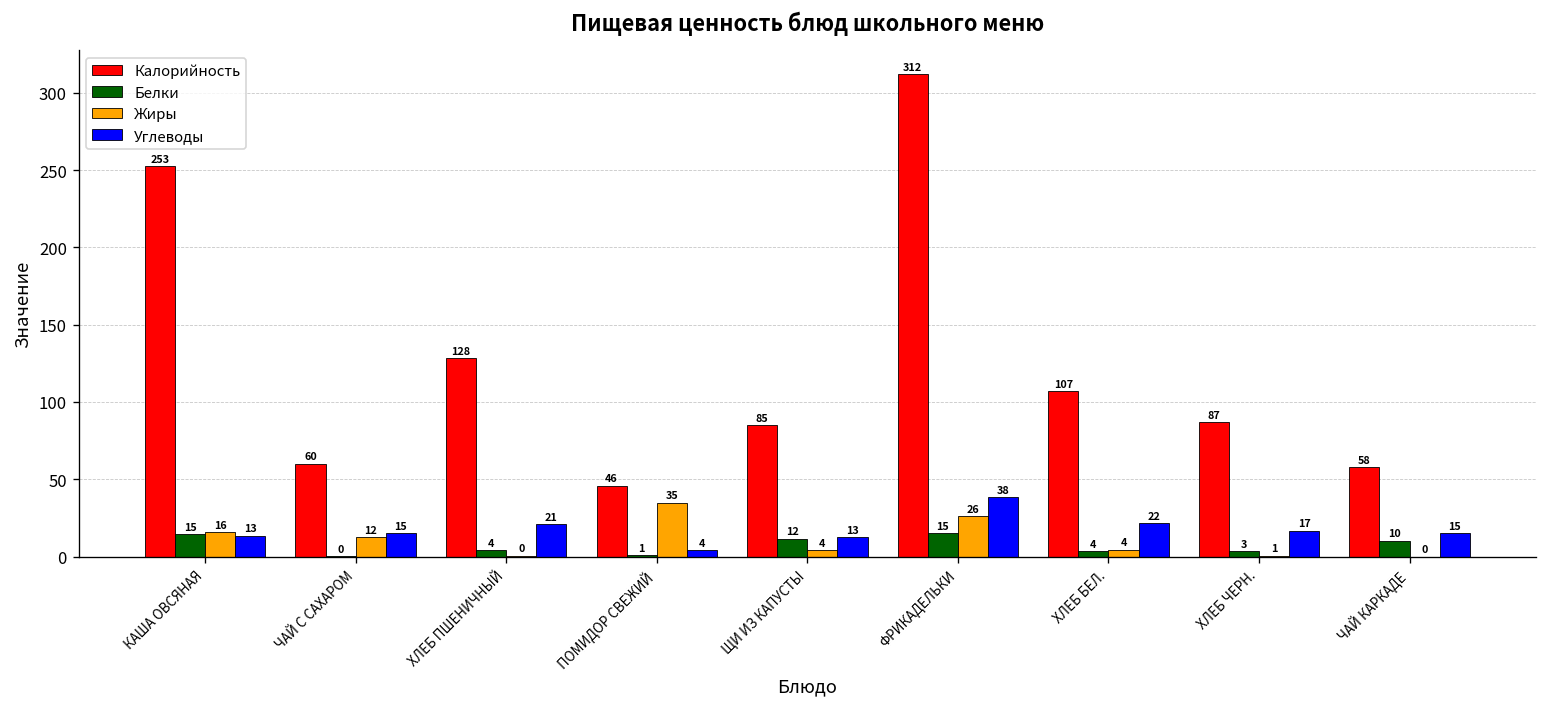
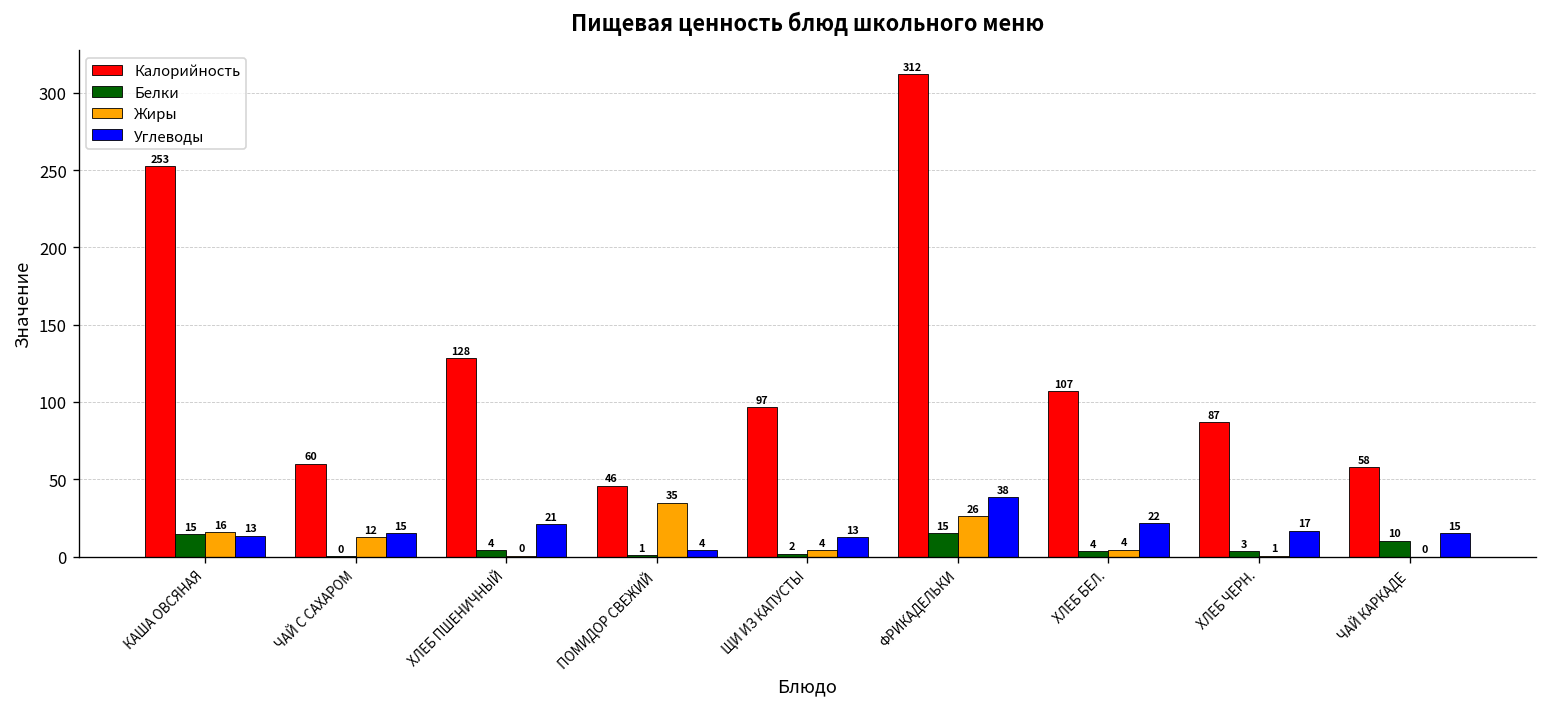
  {
    "Калорийность": {
      "ЧАЙ С САХАРОМ": 60,
      "ХЛЕБ ПШЕНИЧНЫЙ": 128,
      "ПОМИДОР СВЕЖИЙ": 46,
-     "ЩИ ИЗ КАПУСТЫ": 85,
+     "ЩИ ИЗ КАПУСТЫ": 97,
      "ФРИКАДЕЛЬКИ": 312,
      "ХЛЕБ БЕЛ.": 107,
      "ХЛЕБ ЧЕРН.": 87,
      "ЧАЙ КАРКАДЕ": 58
    },
    "Белки": {
      "КАША ОВСЯНАЯ": 15,
      "ЧАЙ С САХАРОМ": 0,
      "ХЛЕБ ПШЕНИЧНЫЙ": 4,
      "ПОМИДОР СВЕЖИЙ": 1,
-     "ЩИ ИЗ КАПУСТЫ": 12,
+     "ЩИ ИЗ КАПУСТЫ": 2,
      "ФРИКАДЕЛЬКИ": 15,
      "ХЛЕБ БЕЛ.": 4,
      "ХЛЕБ ЧЕРН.": 3,
      "ЧАЙ КАРКАДЕ": 10
    },
    "Жиры": {
      "КАША ОВСЯНАЯ": 16,
      "ЧАЙ С САХАРОМ": 12,
      "ХЛЕБ ПШЕНИЧНЫЙ": 0,
      "ПОМИДОР СВЕЖИЙ": 35,
      "ЩИ ИЗ КАПУСТЫ": 4,
      "ФРИКАДЕЛЬКИ": 26,
      "ХЛЕБ БЕЛ.": 4,
      "ХЛЕБ ЧЕРН.": 1,
      "ЧАЙ КАРКАДЕ": 0
    },
    "Углеводы": {
      "КАША ОВСЯНАЯ": 13,
      "ЧАЙ С САХАРОМ": 15,
      "ХЛЕБ ПШЕНИЧНЫЙ": 21,
      "ПОМИДОР СВЕЖИЙ": 4,
      "ЩИ ИЗ КАПУСТЫ": 13,
      "ФРИКАДЕЛЬКИ": 38,
      "ХЛЕБ БЕЛ.": 22,
      "ХЛЕБ ЧЕРН.": 17,
      "ЧАЙ КАРКАДЕ": 15
    }
  }
